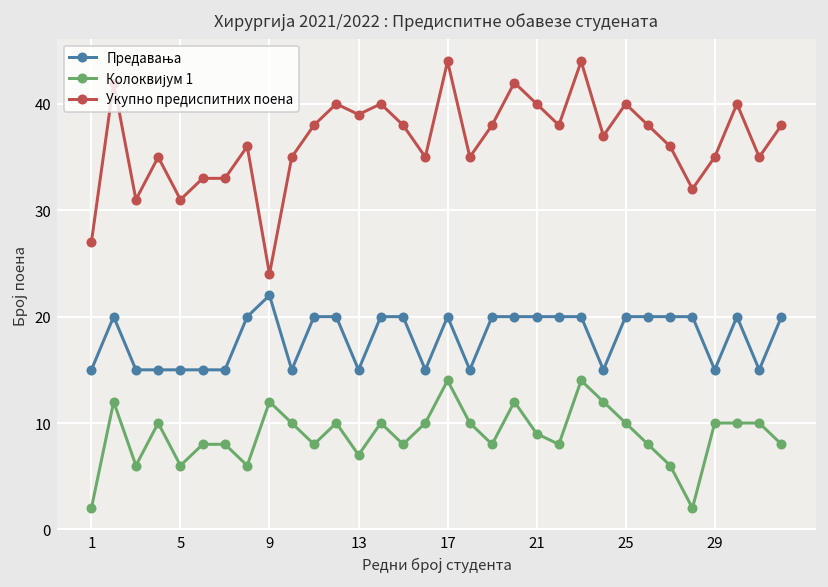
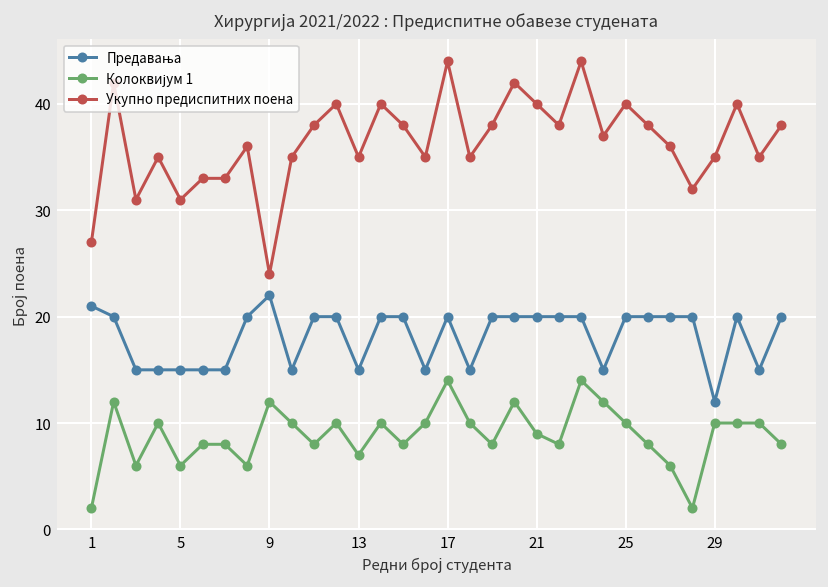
  {
    "Предавања": {
-     "1": 15,
+     "1": 21,
      "5": 15,
      "9": 22,
      "13": 15,
      "17": 20,
      "21": 20,
      "25": 20,
-     "29": 15
+     "29": 12
    },
    "Колоквијум 1": {
      "1": 2,
      "5": 6,
      "9": 12,
      "13": 7,
      "17": 14,
      "21": 9,
      "25": 10,
      "29": 10
    },
    "Укупно предиспитних поена": {
      "1": 27,
      "5": 31,
      "9": 24,
-     "13": 39,
+     "13": 35,
      "17": 44,
      "21": 40,
      "25": 40,
      "29": 35
    }
  }
